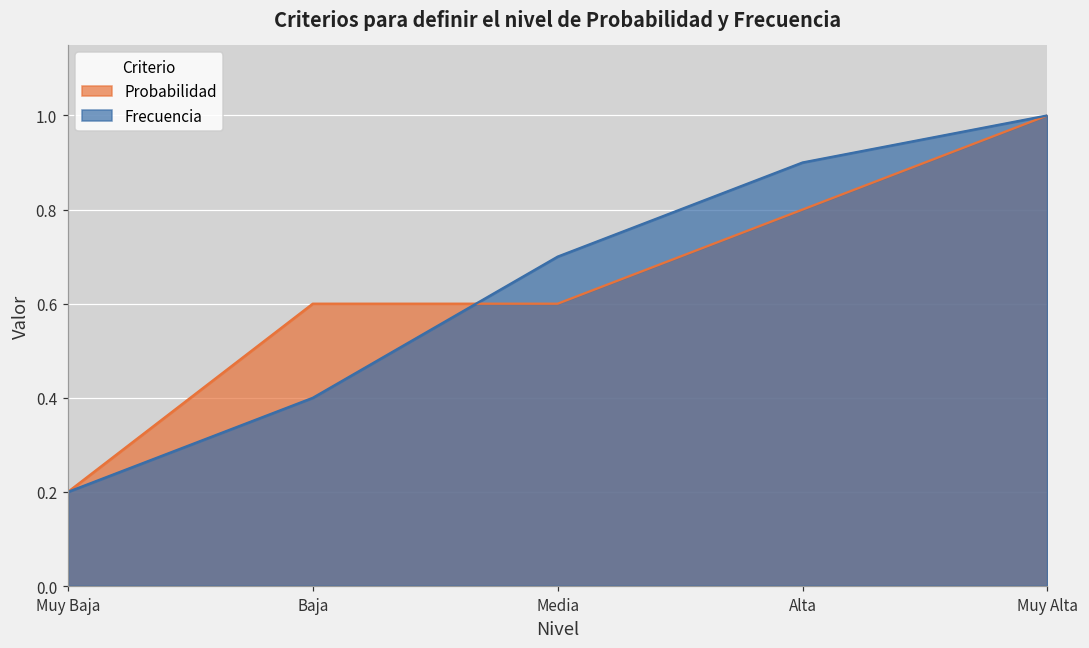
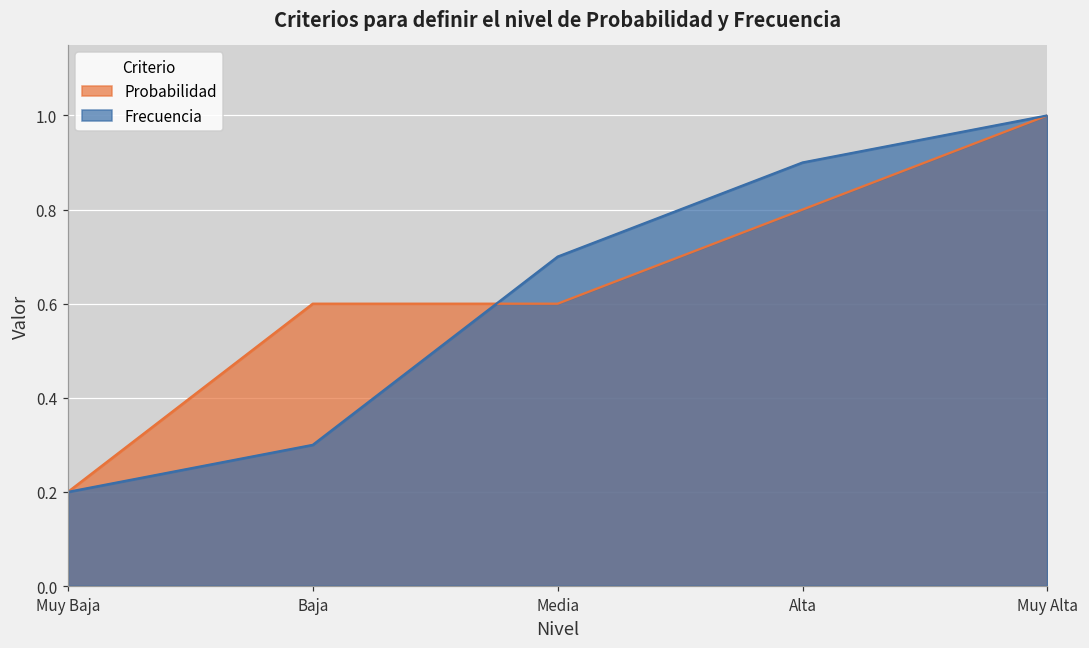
  {
    "Probabilidad": {
      "Baja": 0.6,
      "Media": 0.6,
      "Alta": 0.8
    },
    "Frecuencia": {
-     "Baja": 0.4,
+     "Baja": 0.3,
      "Media": 0.7,
      "Alta": 0.9
    }
  }
